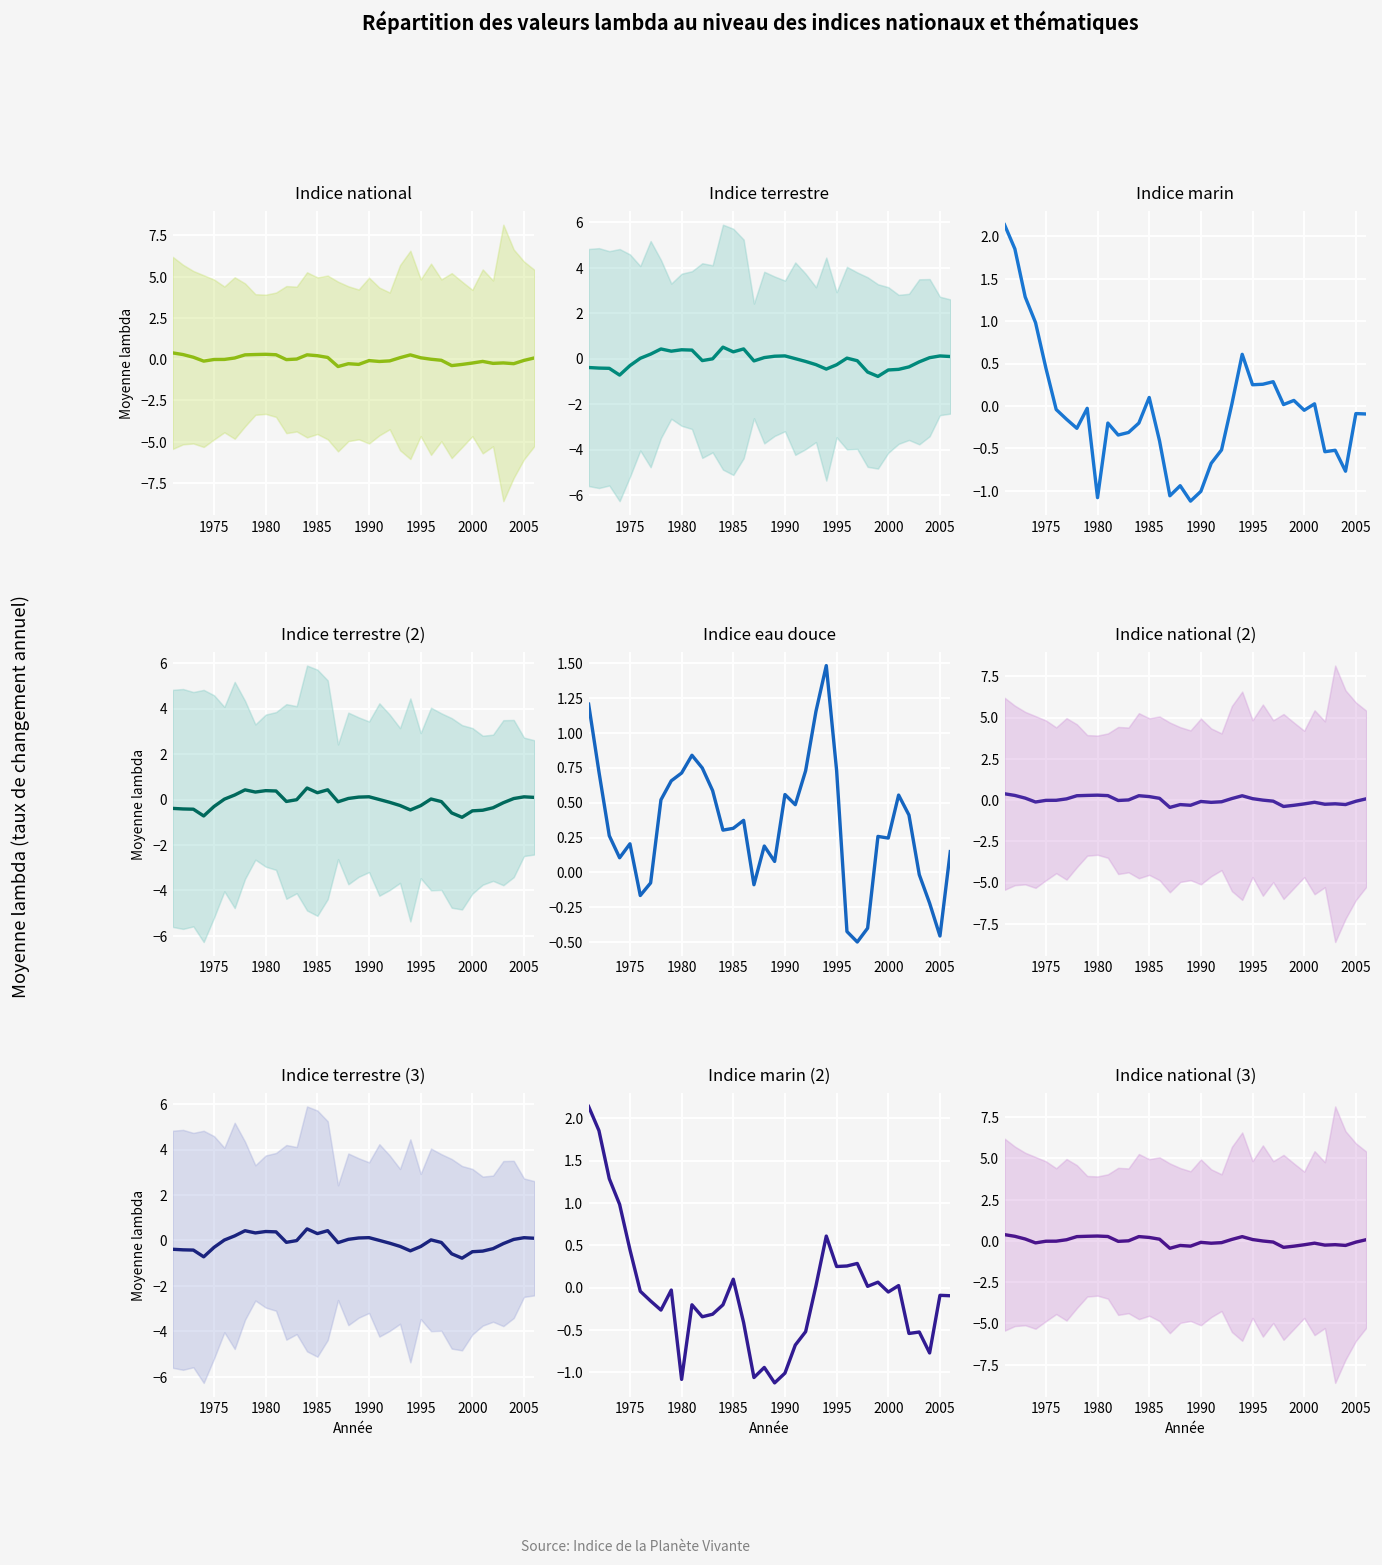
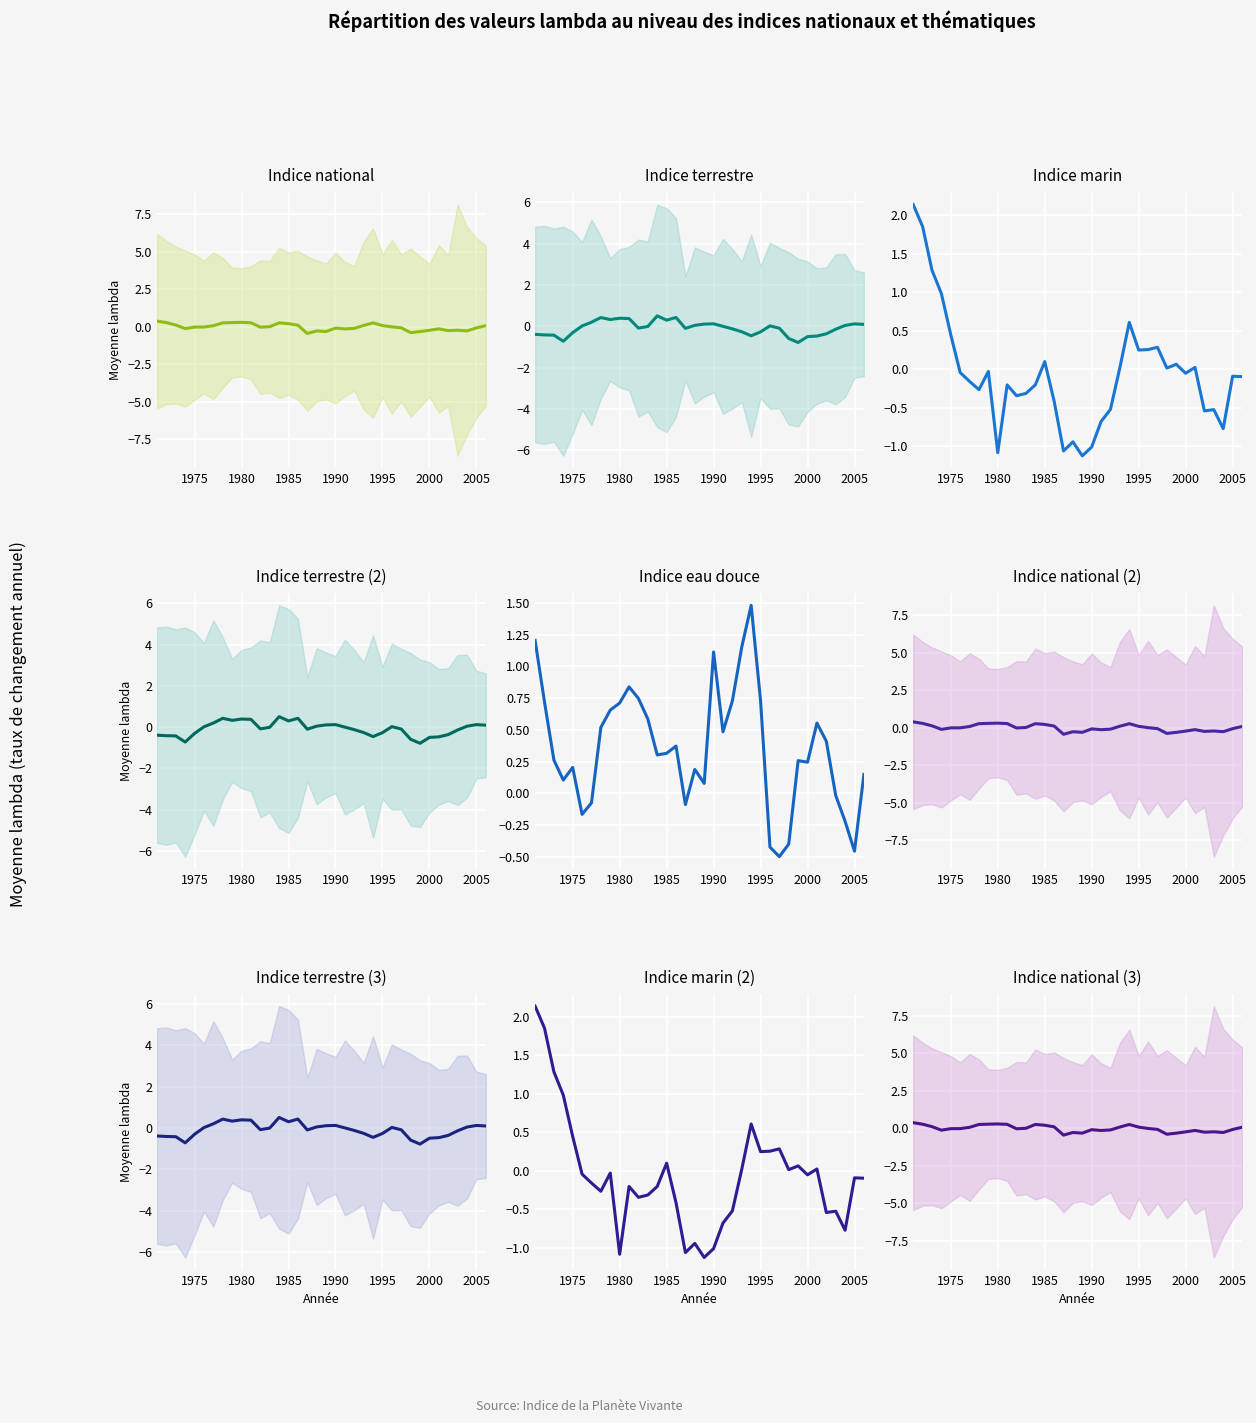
  {
    "Indice marin": {
      "1975": 0.4,
      "1980": -1.1,
      "1985": 0.1,
      "1990": -1.0,
      "1995": 0.3,
      "2000": -0.1,
      "2005": -0.1
    },
    "Indice eau douce": {
      "1975": 0.21,
      "1980": 0.71,
      "1985": 0.32,
-     "1990": 0.56,
+     "1990": 1.11,
      "1995": 0.73,
      "2000": 0.25,
      "2005": -0.46
    },
    "Indice marin (2)": {
      "1975": 0.4,
      "1980": -1.1,
      "1985": 0.1,
      "1990": -1.0,
      "1995": 0.3,
      "2000": -0.1,
      "2005": -0.1
    }
  }
